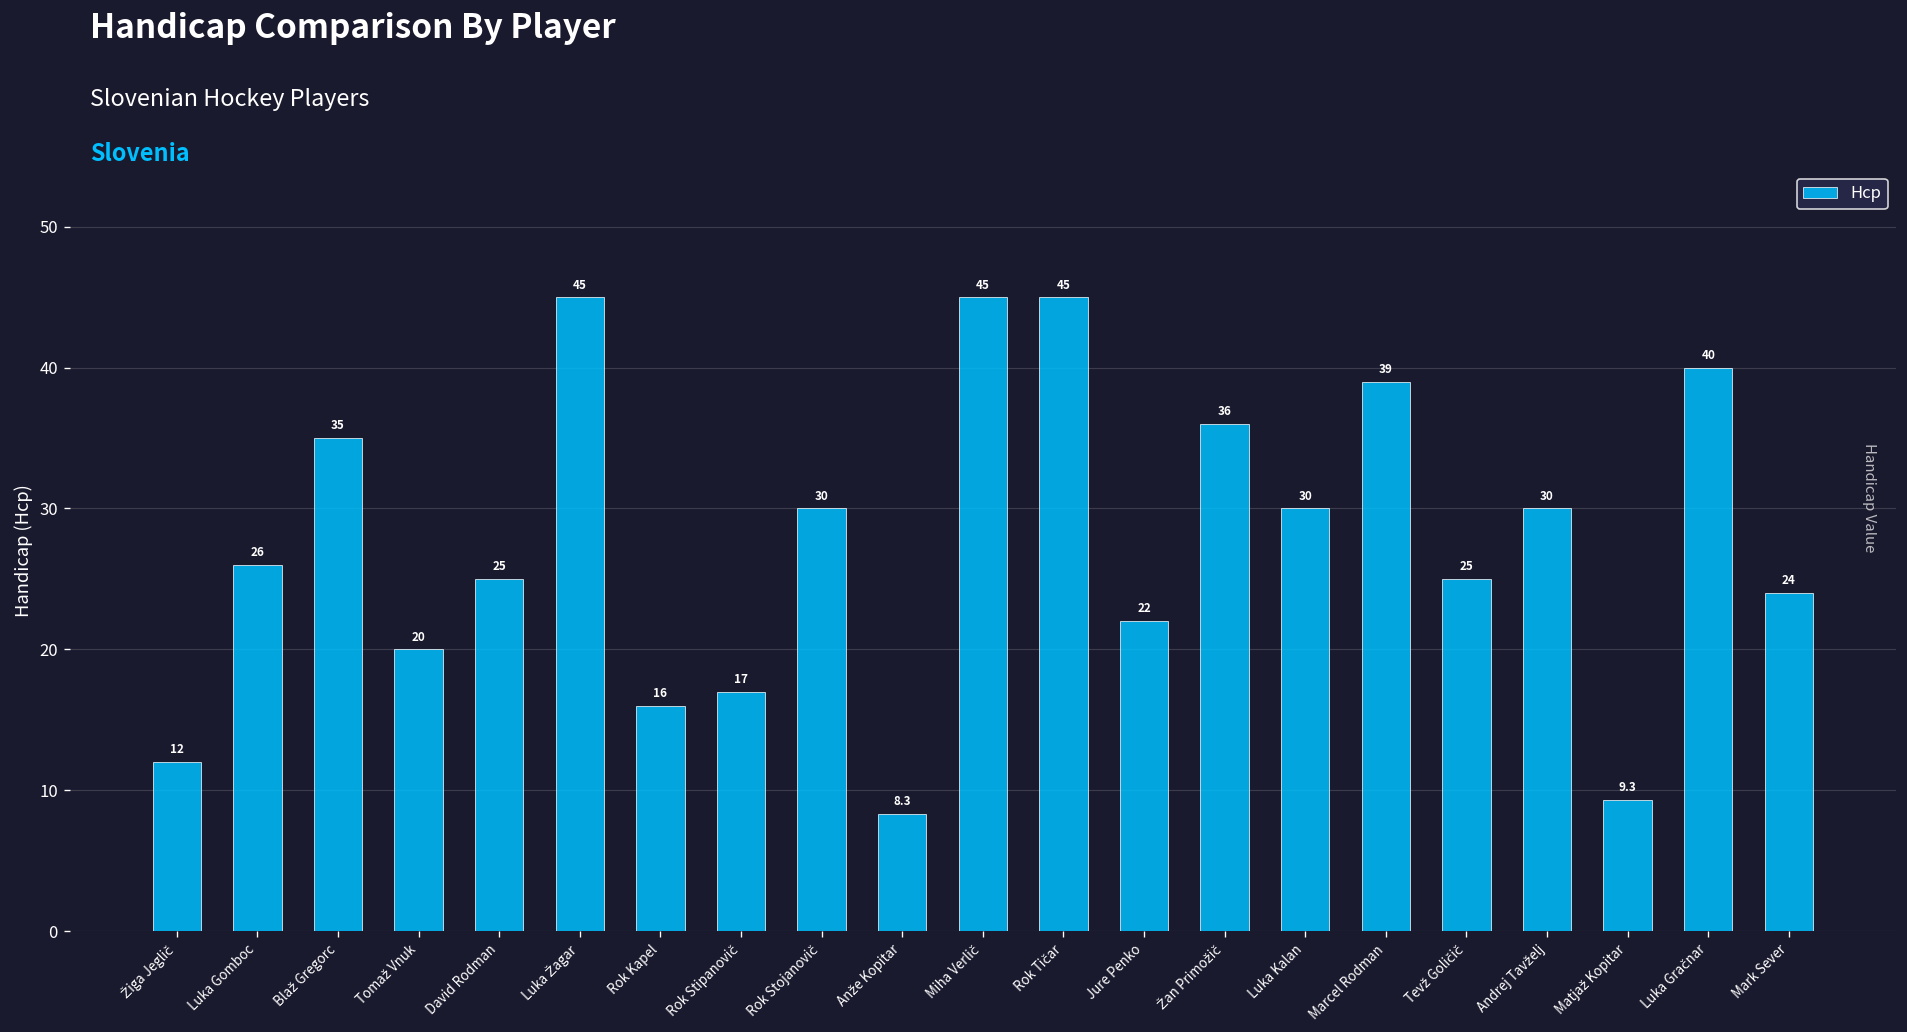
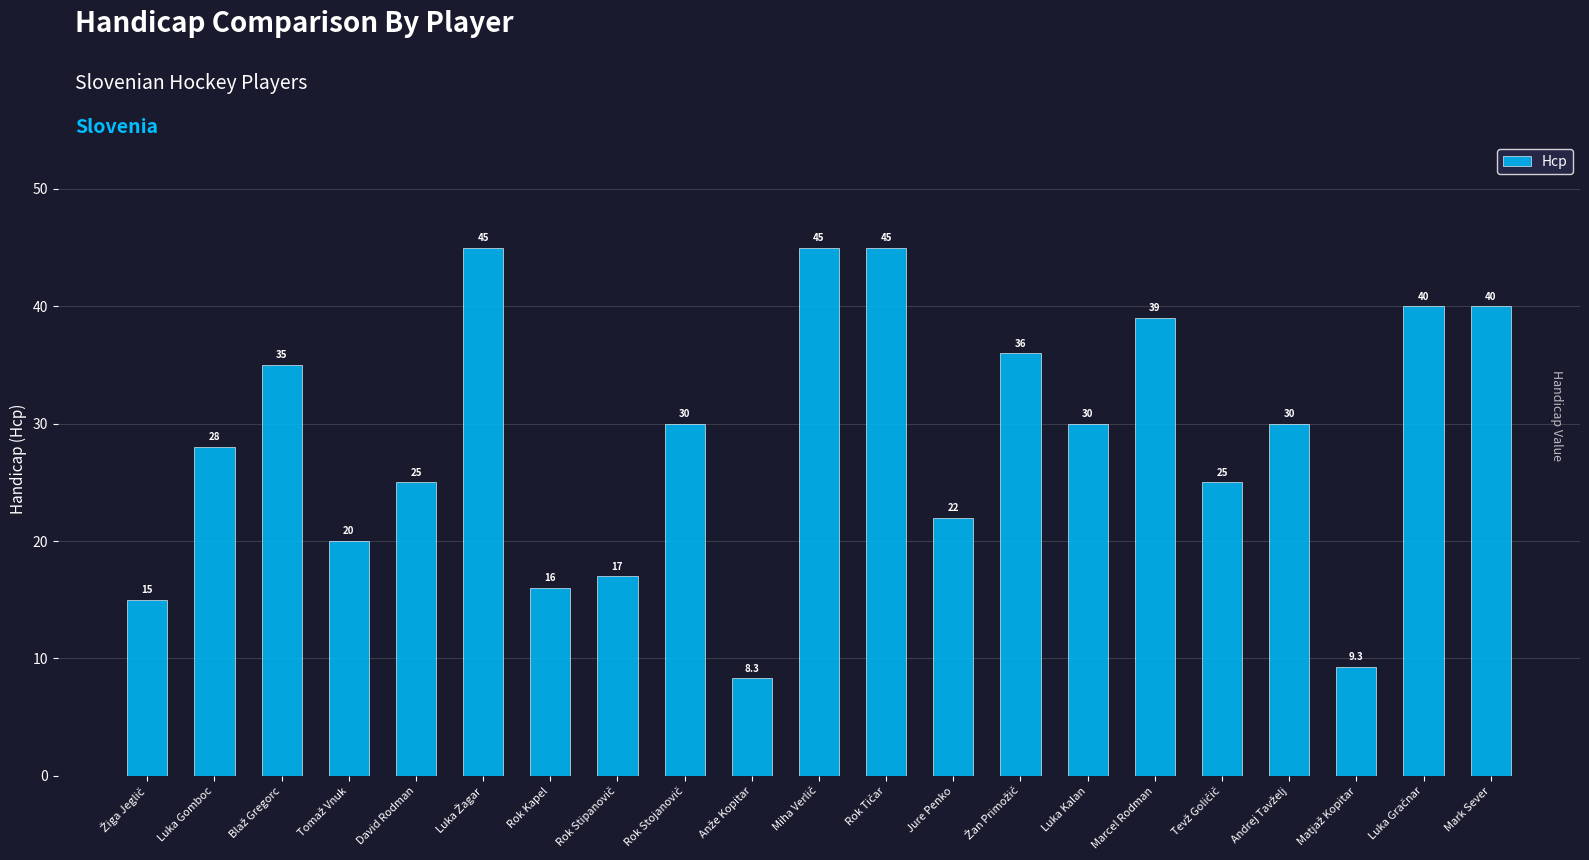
  {
-   "Žiga Jeglič": 12,
-   "Luka Gomboc": 26,
+   "Žiga Jeglič": 15,
+   "Luka Gomboc": 28,
    "Blaž Gregorc": 35,
    "Tomaž Vnuk": 20,
    "David Rodman": 25,
    "Luka Žagar": 45,
    "Rok Kapel": 16,
    "Rok Stipanovič": 17,
    "Rok Stojanovič": 30,
    "Anže Kopitar": 8.3,
    "Miha Verlič": 45,
    "Rok Tičar": 45,
    "Jure Penko": 22,
    "Žan Primožič": 36,
    "Luka Kalan": 30,
    "Marcel Rodman": 39,
    "Tevž Goličič": 25,
    "Andrej Tavželj": 30,
    "Matjaž Kopitar": 9.3,
    "Luka Gračnar": 40,
-   "Mark Sever": 24
+   "Mark Sever": 40
  }
